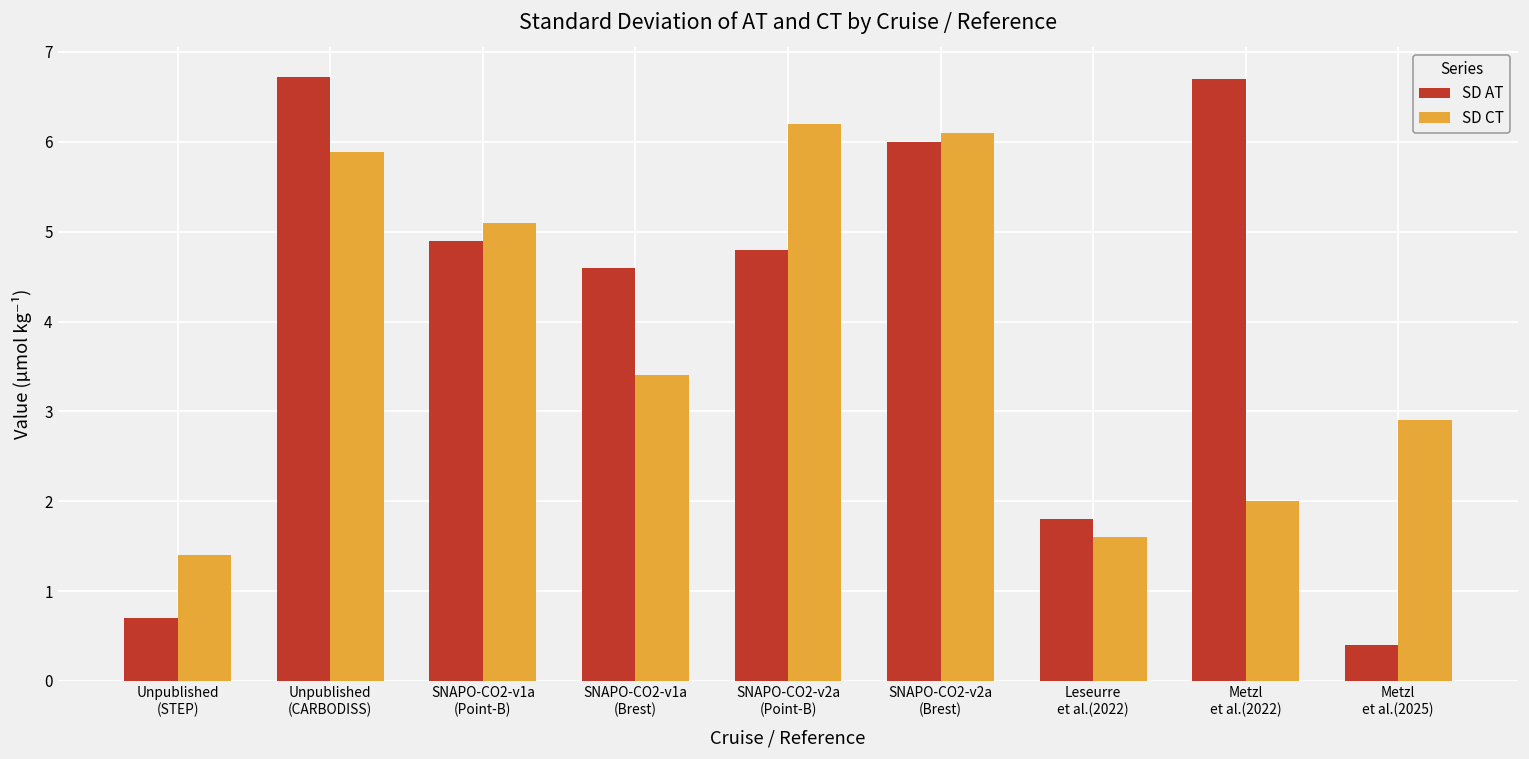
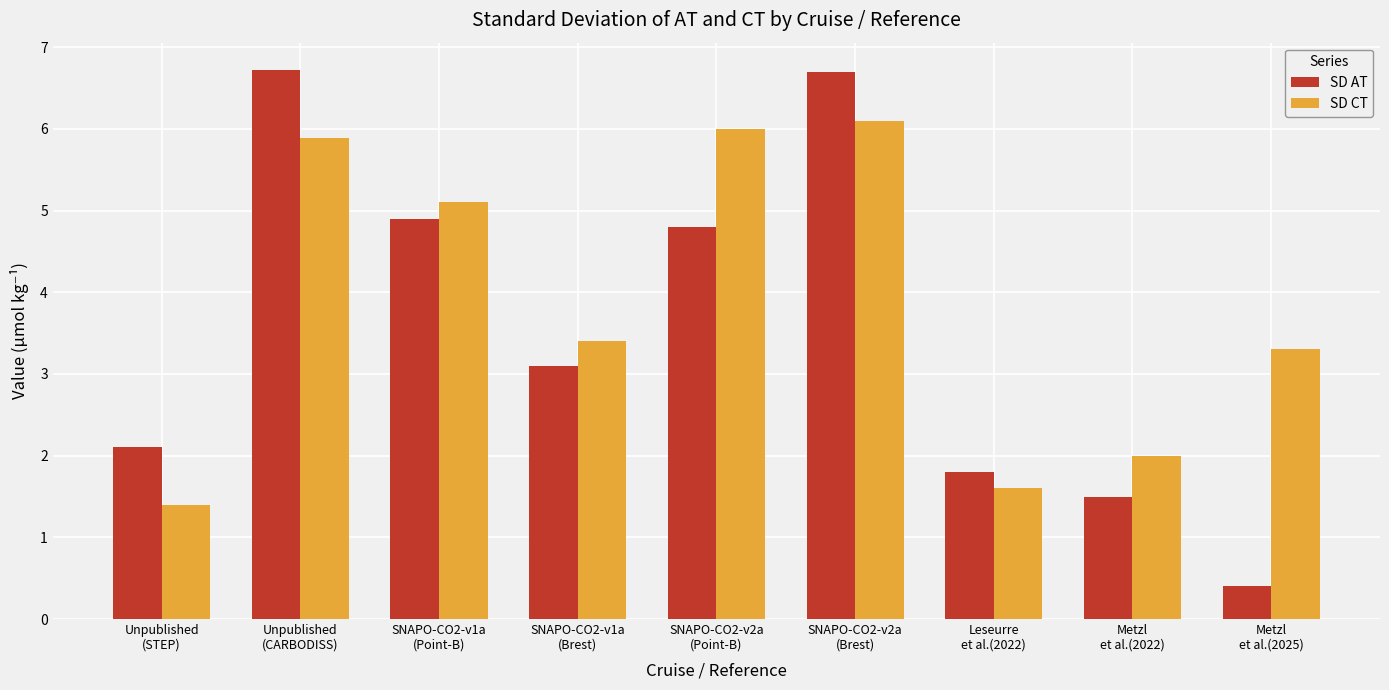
  {
    "SD AT": {
-     "Unpublished (STEP)": 0.7,
+     "Unpublished (STEP)": 2.1,
      "Unpublished (CARBODISS)": 6.7,
      "SNAPO-CO2-v1a (Point-B)": 4.9,
-     "SNAPO-CO2-v1a (Brest)": 4.6,
+     "SNAPO-CO2-v1a (Brest)": 3.1,
      "SNAPO-CO2-v2a (Point-B)": 4.8,
-     "SNAPO-CO2-v2a (Brest)": 6.0,
+     "SNAPO-CO2-v2a (Brest)": 6.7,
      "Leseurre et al.(2022)": 1.8,
-     "Metzl et al.(2022)": 6.7,
+     "Metzl et al.(2022)": 1.5,
      "Metzl et al.(2025)": 0.4
    },
    "SD CT": {
      "Unpublished (STEP)": 1.4,
      "Unpublished (CARBODISS)": 5.9,
      "SNAPO-CO2-v1a (Point-B)": 5.1,
      "SNAPO-CO2-v1a (Brest)": 3.4,
-     "SNAPO-CO2-v2a (Point-B)": 6.2,
+     "SNAPO-CO2-v2a (Point-B)": 6.0,
      "SNAPO-CO2-v2a (Brest)": 6.1,
      "Leseurre et al.(2022)": 1.6,
      "Metzl et al.(2022)": 2.0,
-     "Metzl et al.(2025)": 2.9
+     "Metzl et al.(2025)": 3.3
    }
  }
